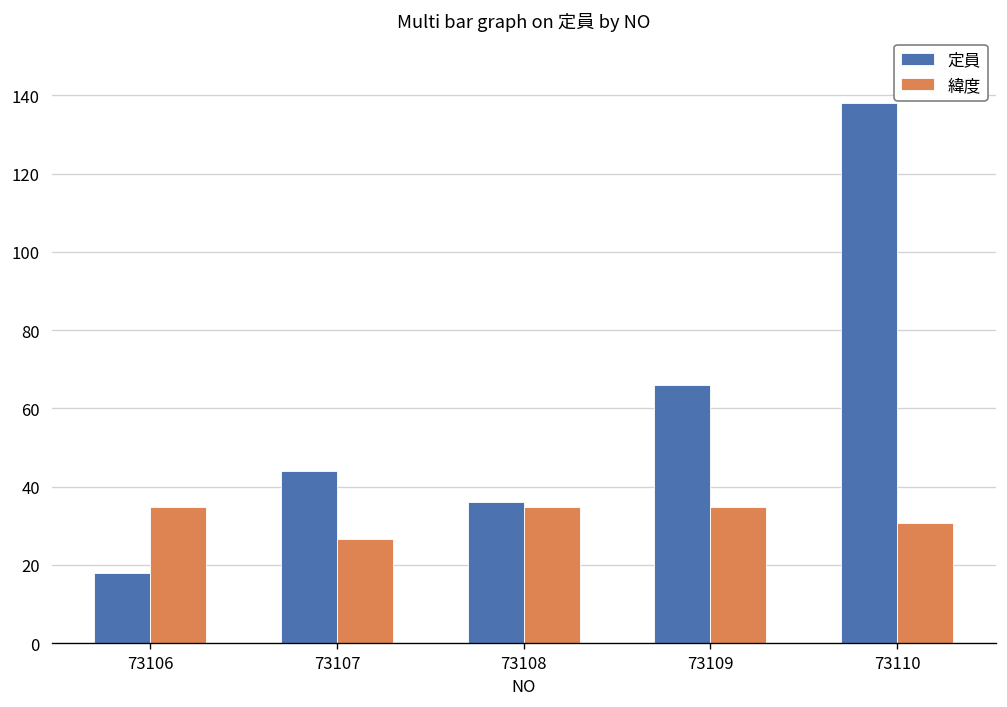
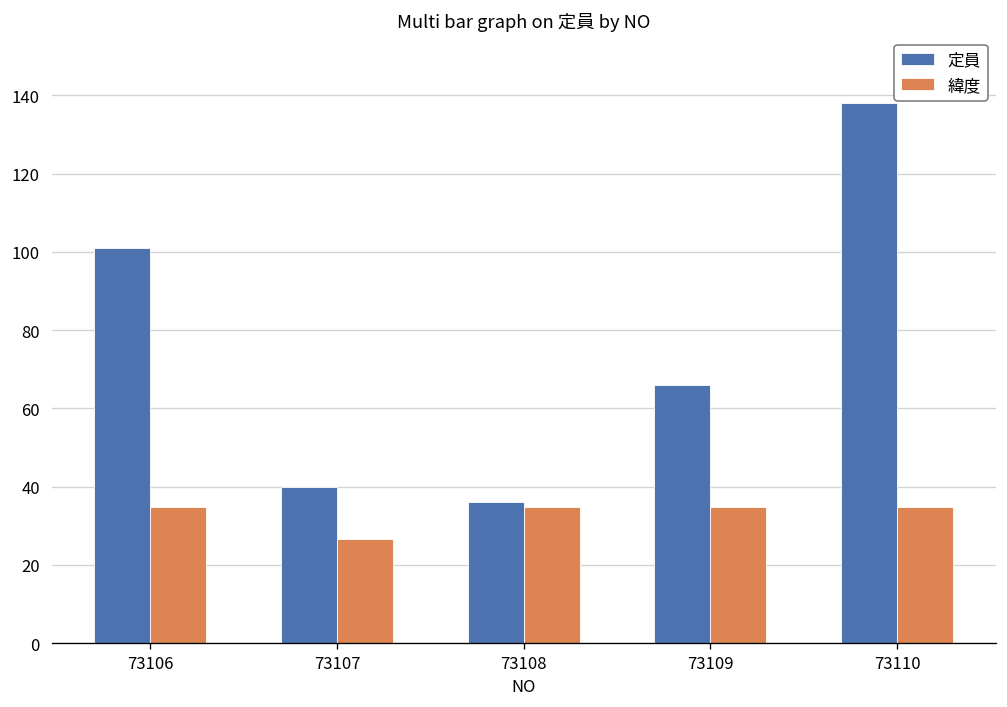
  {
    "定員": {
-     "73106": 18,
-     "73107": 44,
+     "73106": 101,
+     "73107": 40,
      "73108": 36,
      "73109": 66,
      "73110": 138
    },
    "緯度": {
      "73106": 35,
      "73107": 27,
      "73108": 35,
      "73109": 35,
-     "73110": 31
+     "73110": 35
    }
  }
